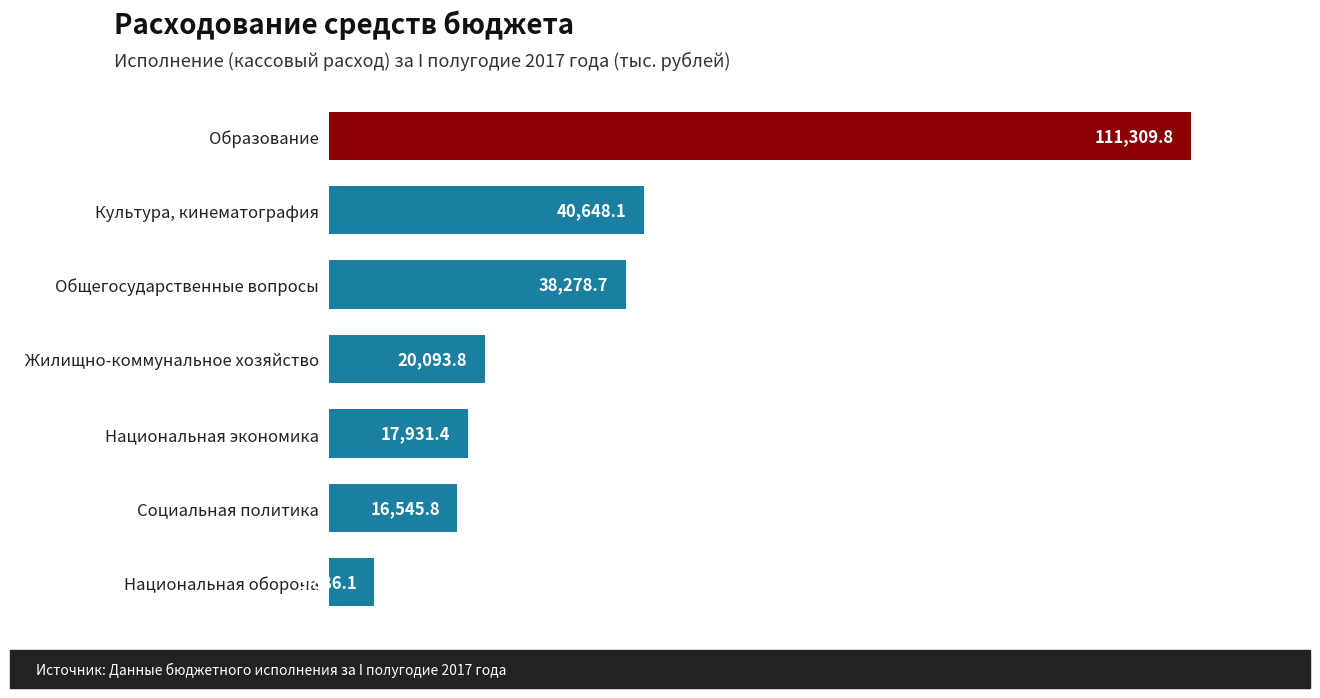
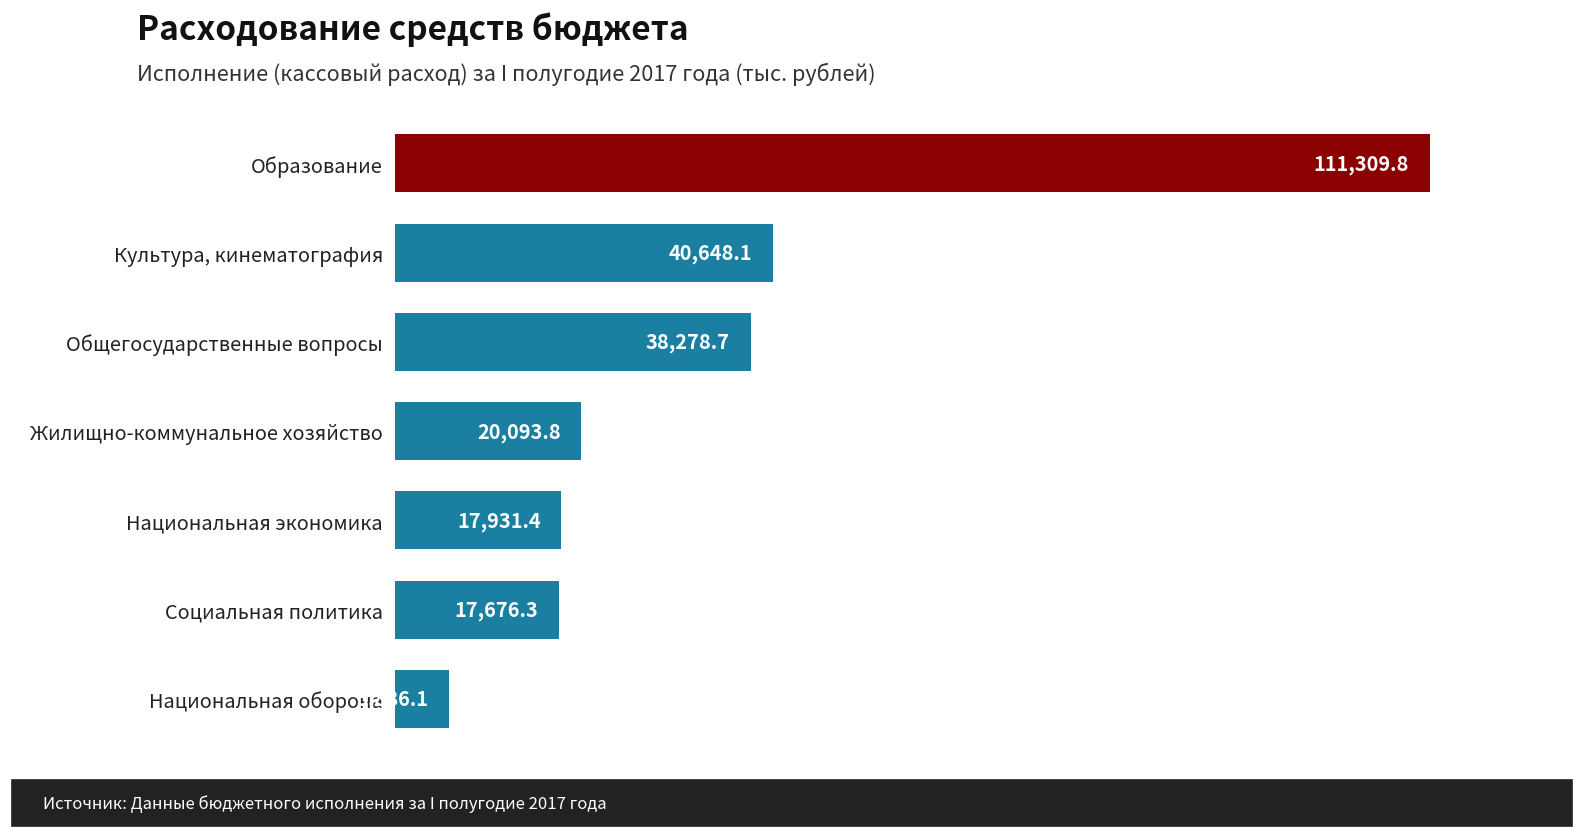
  {
    "Образование": "111,309.8",
    "Культура, кинематография": "40,648.1",
    "Общегосударственные вопросы": "38,278.7",
    "Жилищно-коммунальное хозяйство": "20,093.8",
    "Национальная экономика": "17,931.4",
-   "Социальная политика": "16,545.8",
+   "Социальная политика": "17,676.3",
    "Национальная оборона": "5,886.1"
  }
